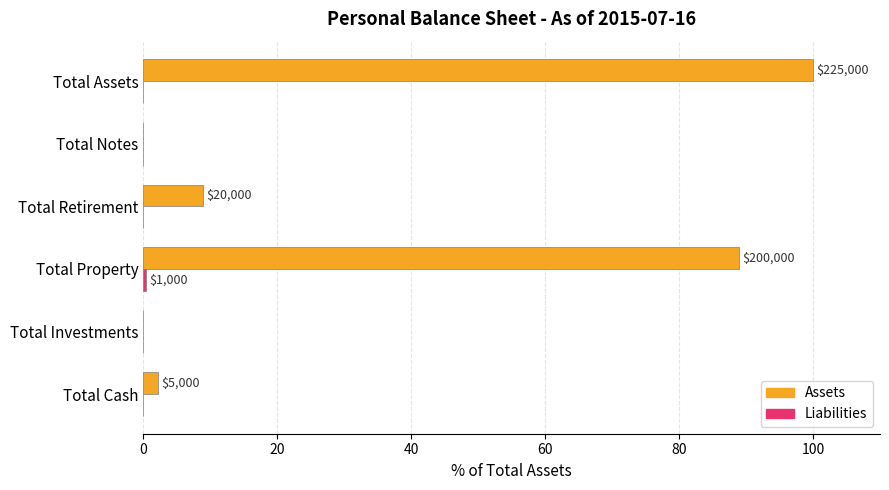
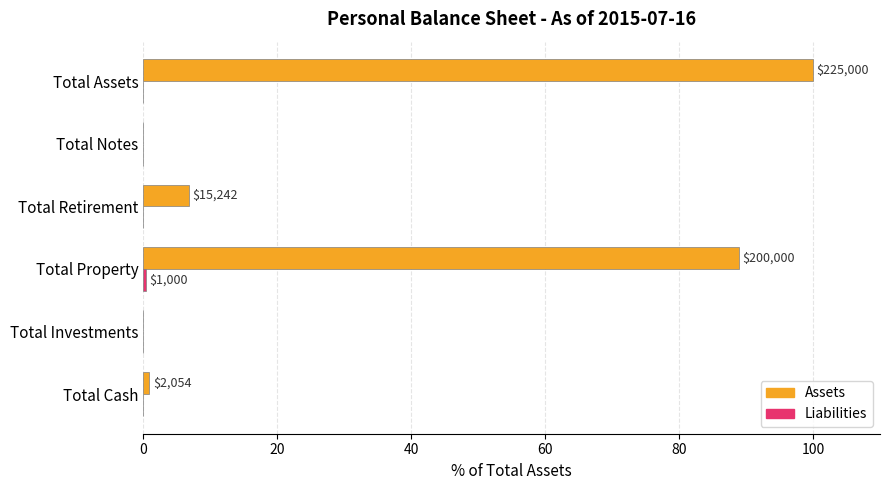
  {
    "Assets": {
-     "Total Retirement": "$20,000",
-     "Total Cash": "$5,000"
+     "Total Retirement": "$15,242",
+     "Total Cash": "$2,054"
    },
    "Liabilities": {
      "Total Assets": "0",
      "Total Notes": "0",
      "Total Retirement": "0",
      "Total Investments": "0",
      "Total Cash": "0"
    }
  }
